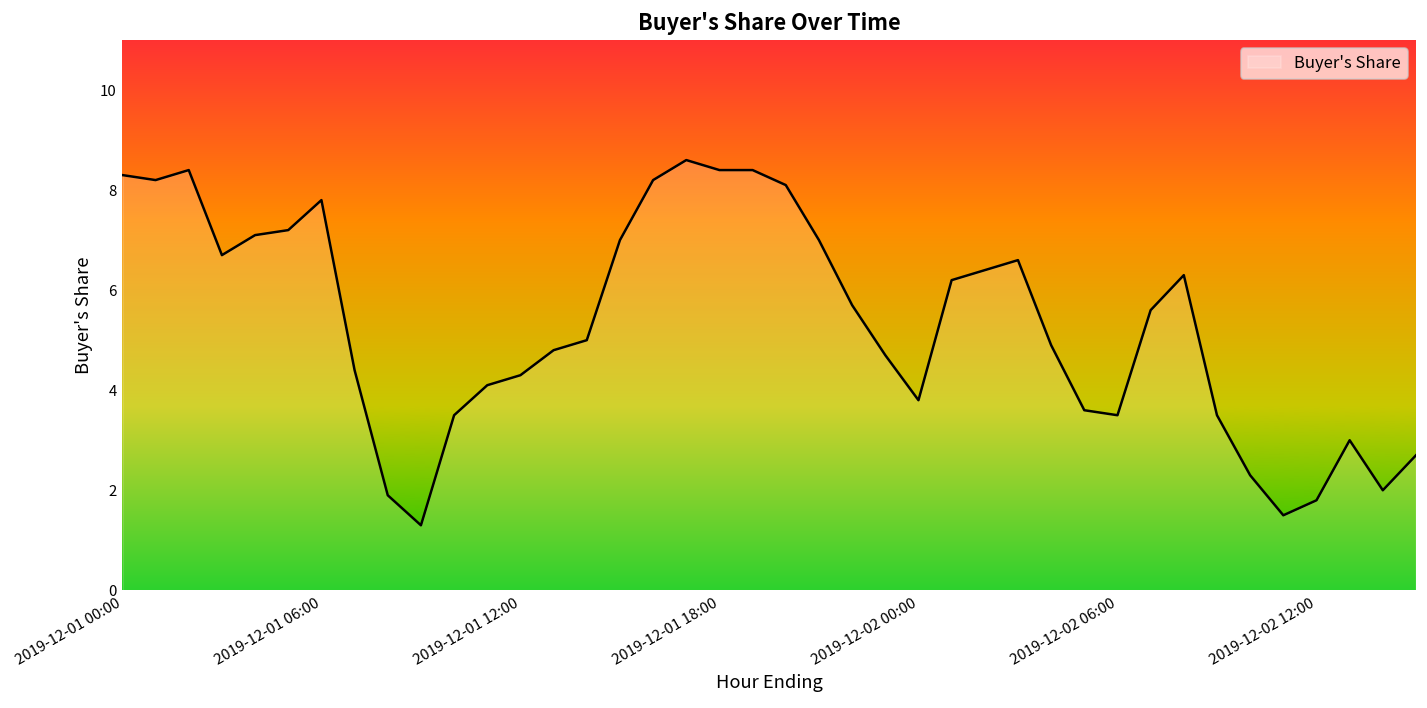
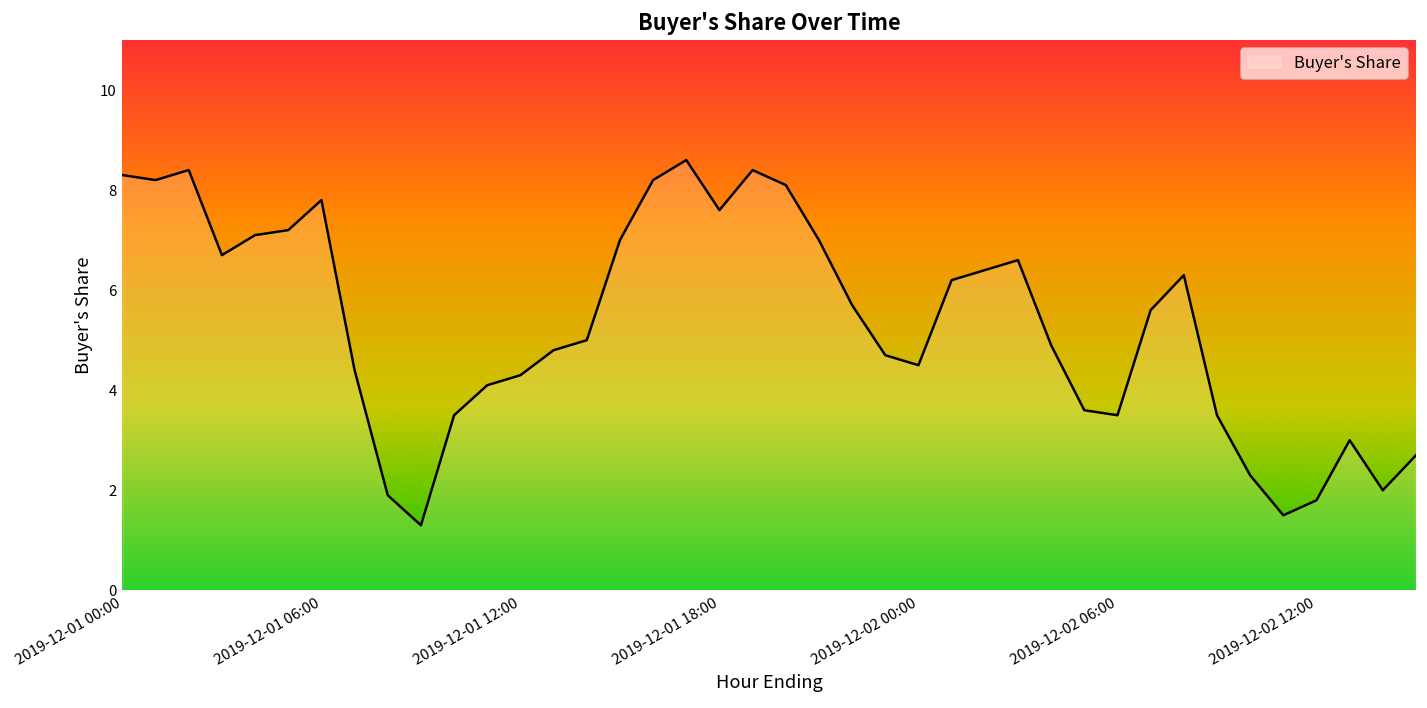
  {
    "2019-12-01 00:00": 8.3,
    "2019-12-01 06:00": 7.8,
    "2019-12-01 12:00": 4.3,
-   "2019-12-01 18:00": 8.4,
-   "2019-12-02 00:00": 3.8,
+   "2019-12-01 18:00": 7.6,
+   "2019-12-02 00:00": 4.5,
    "2019-12-02 06:00": 3.5,
    "2019-12-02 12:00": 1.8
  }
